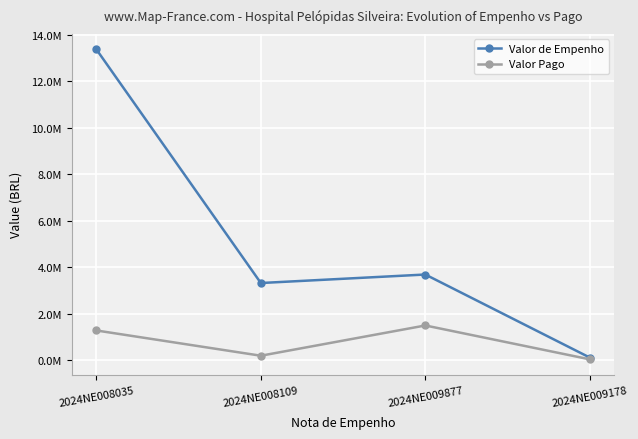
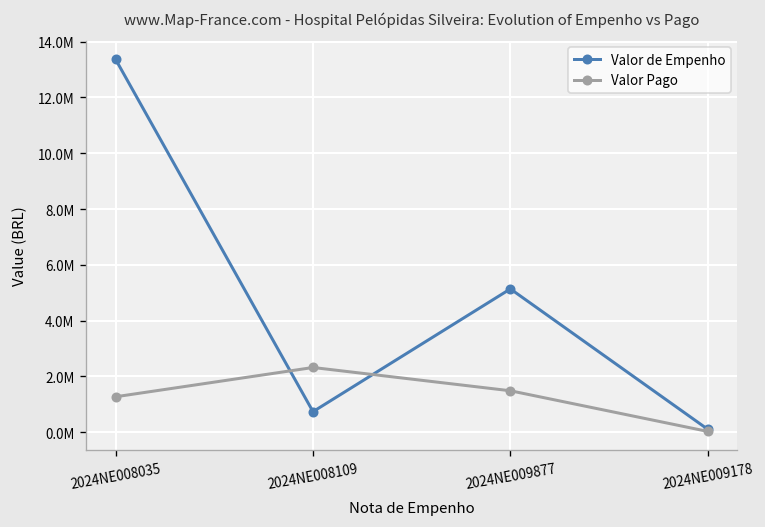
  {
    "Valor de Empenho": {
      "2024NE008035": 13400000,
-     "2024NE008109": 3300000,
-     "2024NE009877": 3700000
+     "2024NE008109": 700000,
+     "2024NE009877": 5100000
    },
    "Valor Pago": {
      "2024NE008035": 1300000,
-     "2024NE008109": 200000,
+     "2024NE008109": 2300000,
      "2024NE009877": 1500000
    }
  }
